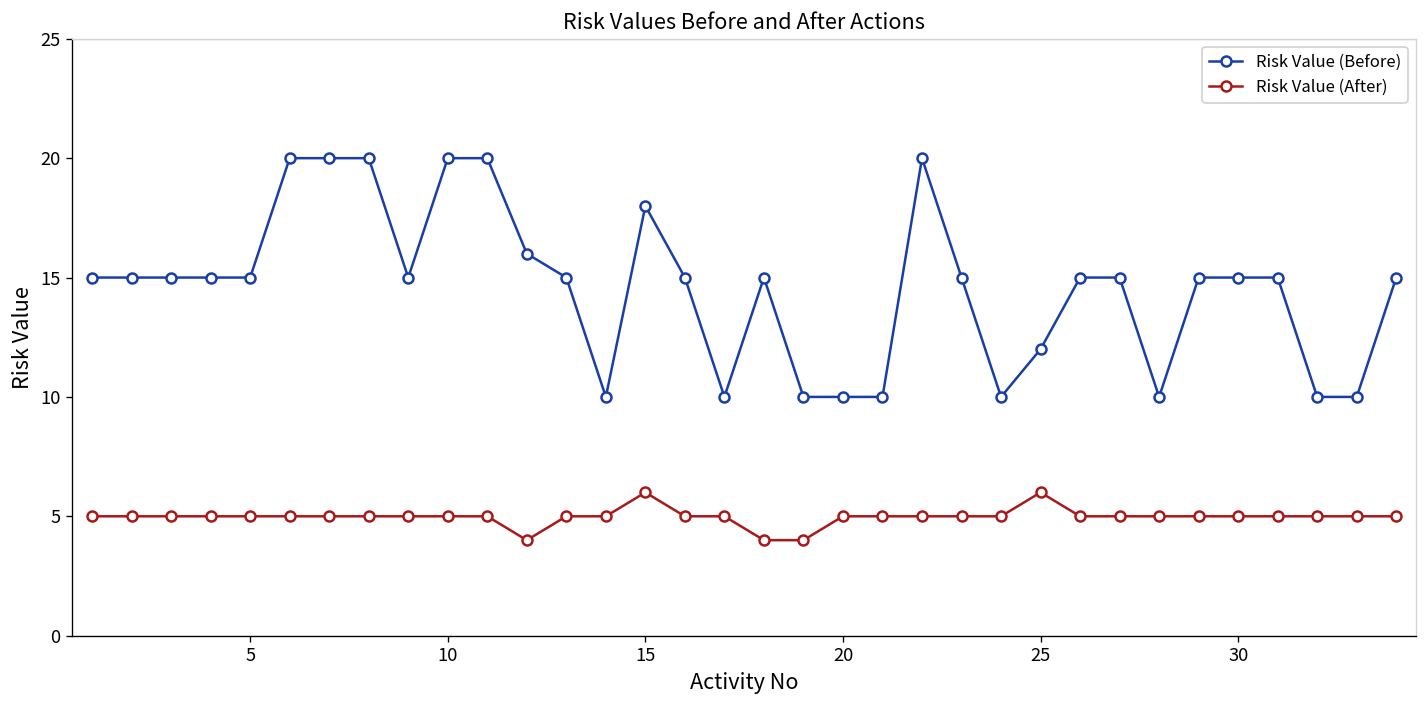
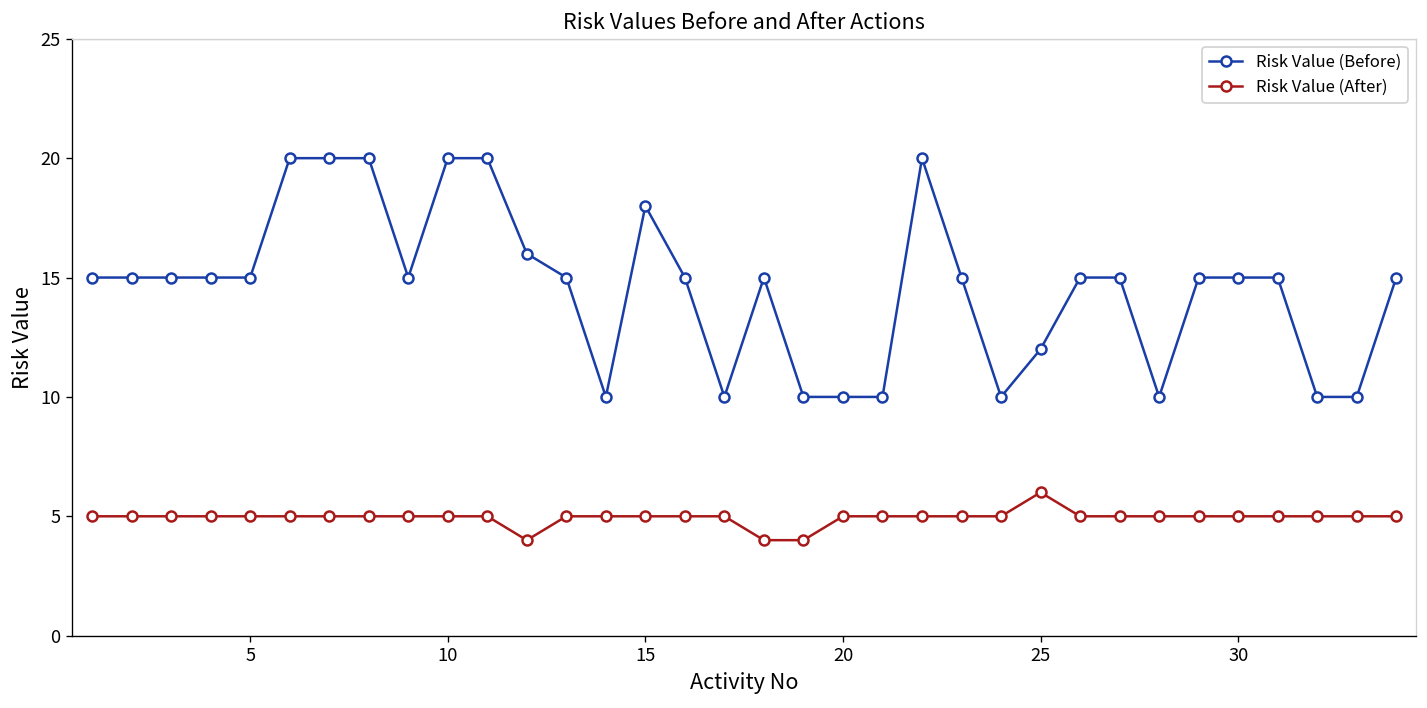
  {
    "Risk Value (Before)": {
      "5": 15,
      "10": 20,
      "15": 18,
      "20": 10,
      "25": 12,
      "30": 15
    },
    "Risk Value (After)": {
      "5": 5,
      "10": 5,
-     "15": 6,
+     "15": 5,
      "20": 5,
      "25": 6,
      "30": 5
    }
  }
